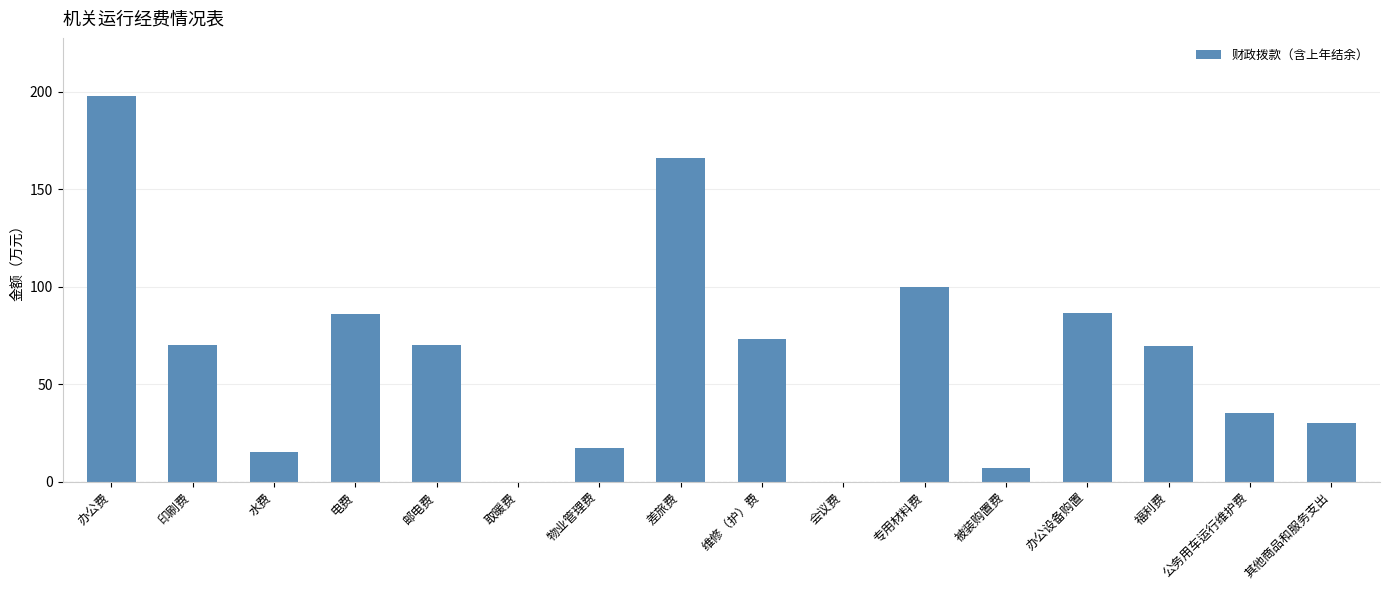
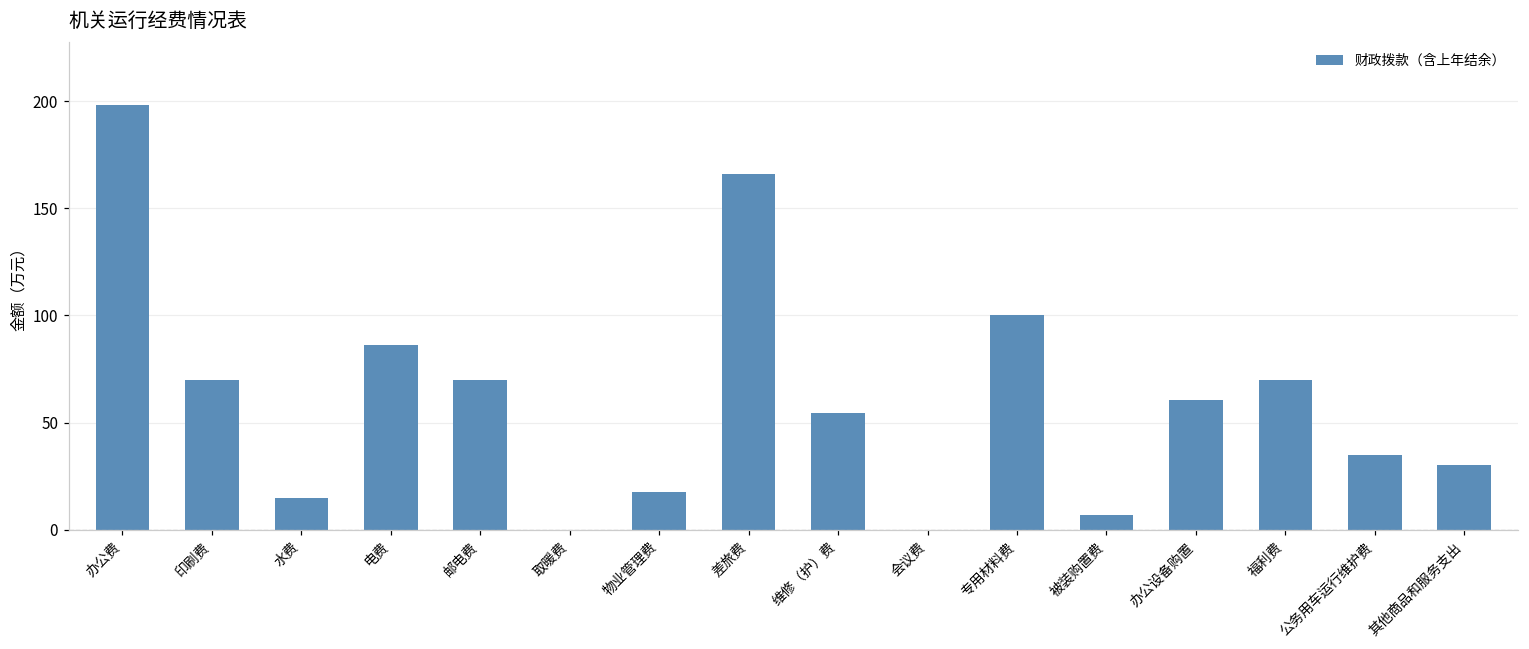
  {
    "办公费": 198,
    "印刷费": 70,
    "水费": 15,
    "电费": 86,
    "邮电费": 70,
    "取暖费": 0,
    "物业管理费": 17,
    "差旅费": 166,
-   "维修（护）费": 73,
+   "维修（护）费": 54,
    "会议费": 0,
    "专用材料费": 100,
    "被装购置费": 7,
-   "办公设备购置": 86,
+   "办公设备购置": 60,
    "福利费": 70,
    "公务用车运行维护费": 35,
    "其他商品和服务支出": 30
  }
